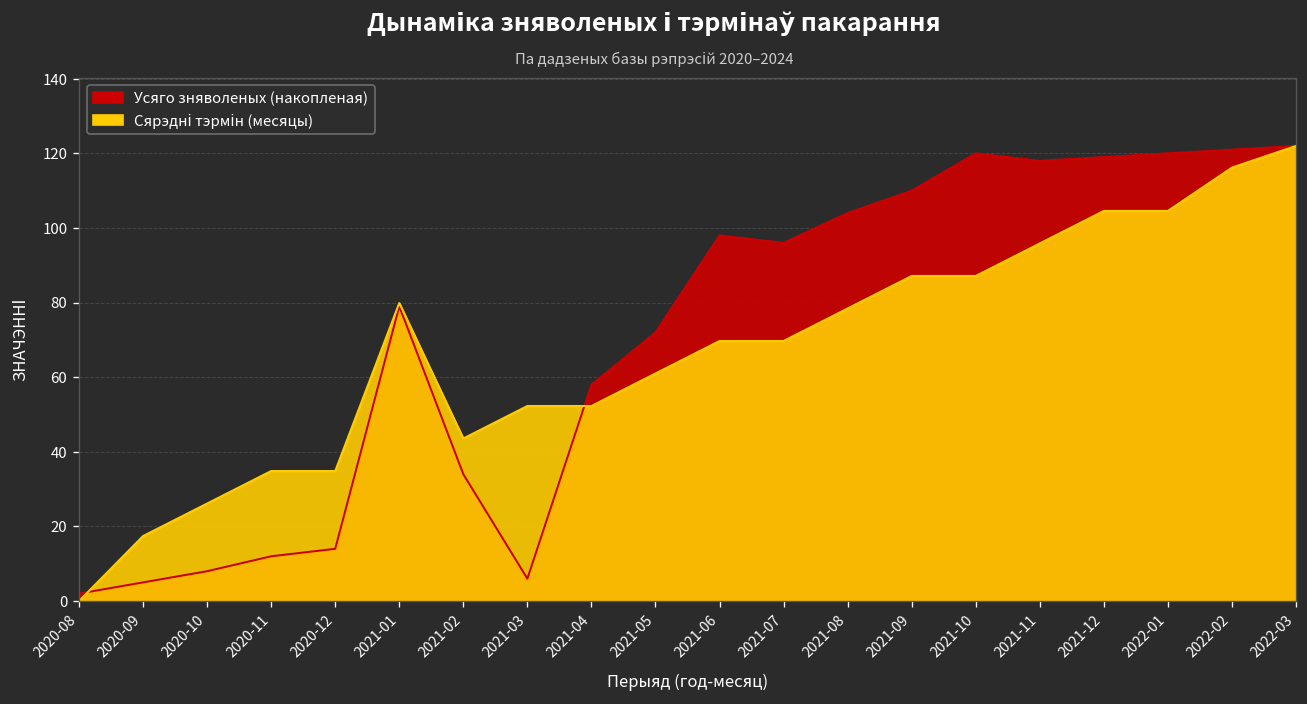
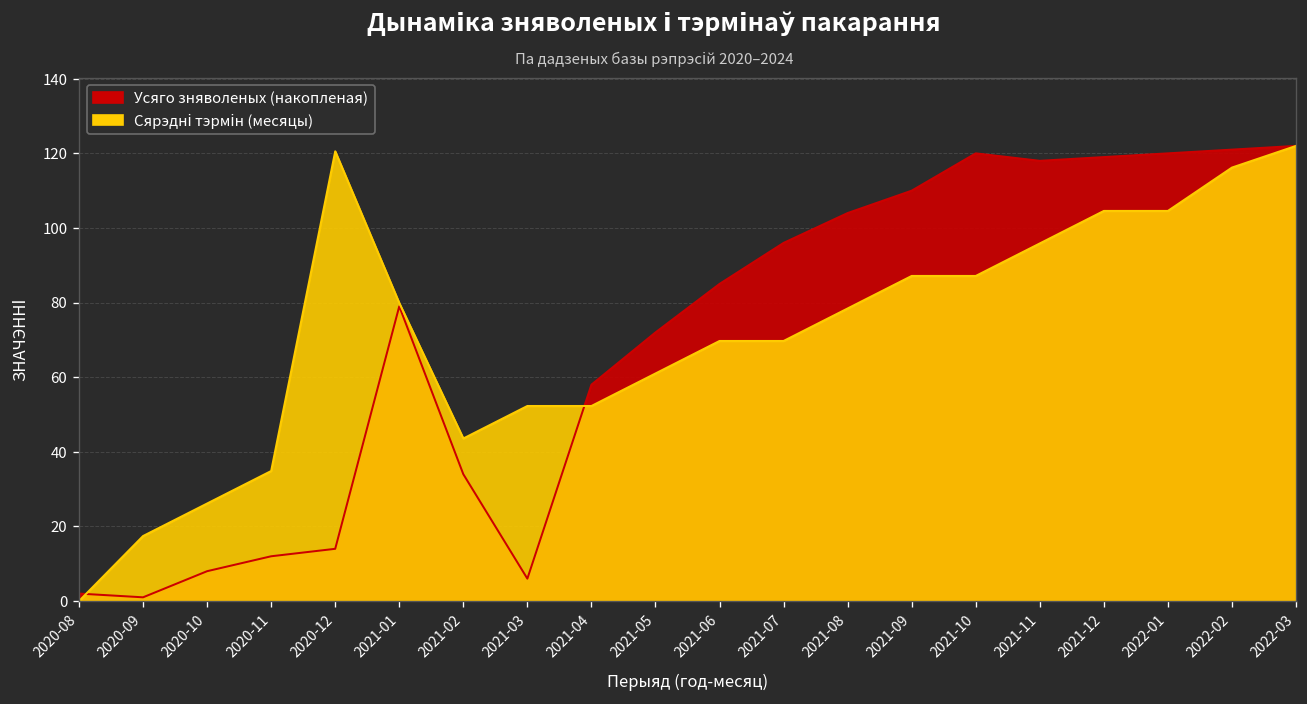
  {
    "Усяго зняволеных (накопленая)": {
      "2020-08": 2,
-     "2020-09": 5,
+     "2020-09": 1,
      "2020-10": 8,
      "2020-11": 12,
      "2020-12": 14,
      "2021-01": 79,
      "2021-02": 34,
      "2021-03": 6,
      "2021-04": 58,
      "2021-05": 72,
-     "2021-06": 98,
+     "2021-06": 85,
      "2021-07": 96,
      "2021-08": 104,
      "2021-09": 110,
      "2021-10": 120,
      "2021-11": 118,
      "2021-12": 119,
      "2022-01": 120,
      "2022-02": 121
    },
    "Сярэдні тэрмін (месяцы)": {
      "2020-08": 0,
      "2020-09": 17,
      "2020-10": 26,
      "2020-11": 35,
-     "2020-12": 35,
+     "2020-12": 121,
      "2021-01": 80,
      "2021-02": 44,
      "2021-03": 52,
      "2021-04": 52,
      "2021-05": 61,
      "2021-06": 70,
      "2021-07": 70,
      "2021-08": 78,
      "2021-09": 87,
      "2021-10": 87,
      "2021-11": 96,
      "2021-12": 105,
      "2022-01": 105,
      "2022-02": 116
    }
  }
